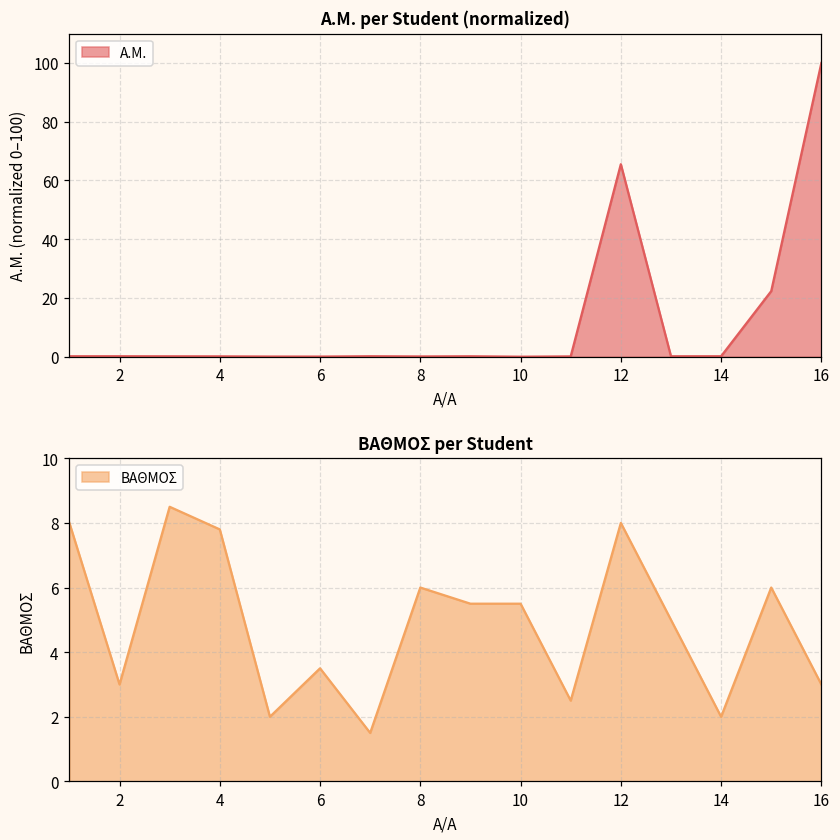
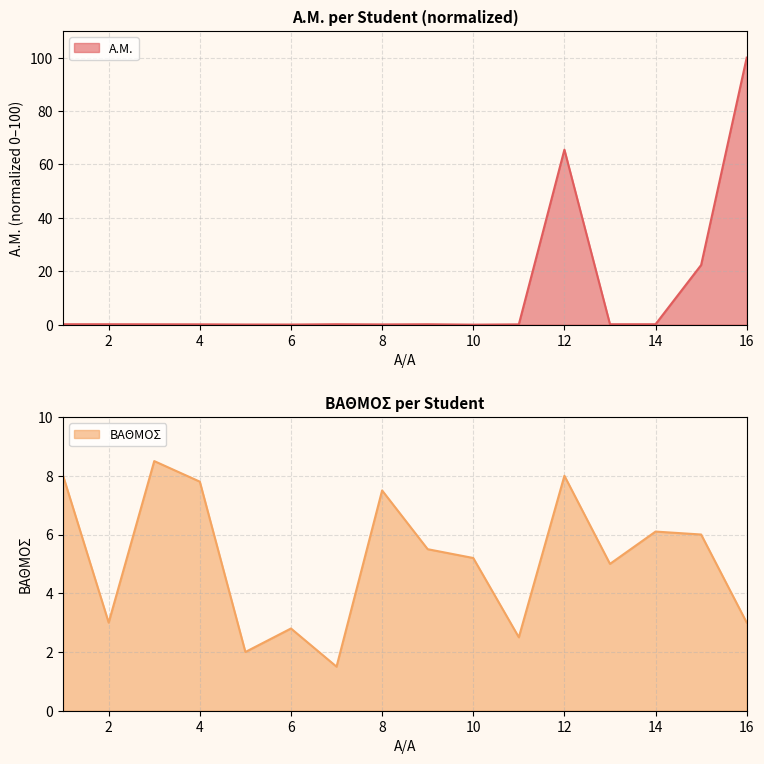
  {
    "A.M. per Student (normalized)": {
      "2": 0,
      "4": 0,
      "6": 0,
      "8": 0,
      "10": 0,
      "12": 66,
      "14": 0,
      "16": 100
    },
    "ΒΑΘΜΟΣ per Student": {
      "2": 3.0,
      "4": 7.8,
-     "6": 3.5,
-     "8": 6.0,
-     "10": 5.5,
+     "6": 2.8,
+     "8": 7.5,
+     "10": 5.2,
      "12": 8.0,
-     "14": 2.0,
+     "14": 6.1,
      "16": 3.0
    }
  }
